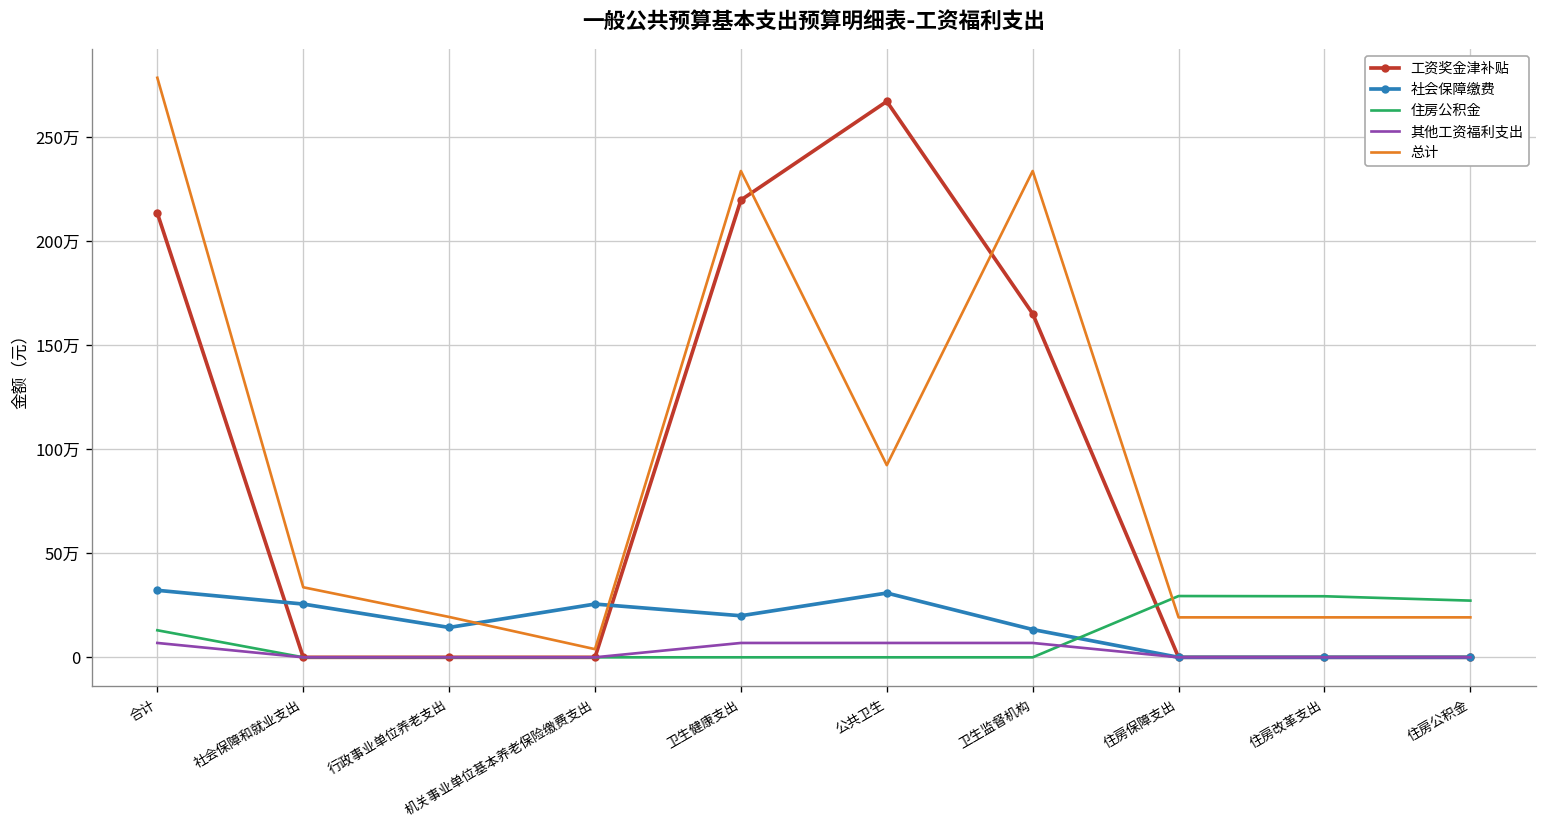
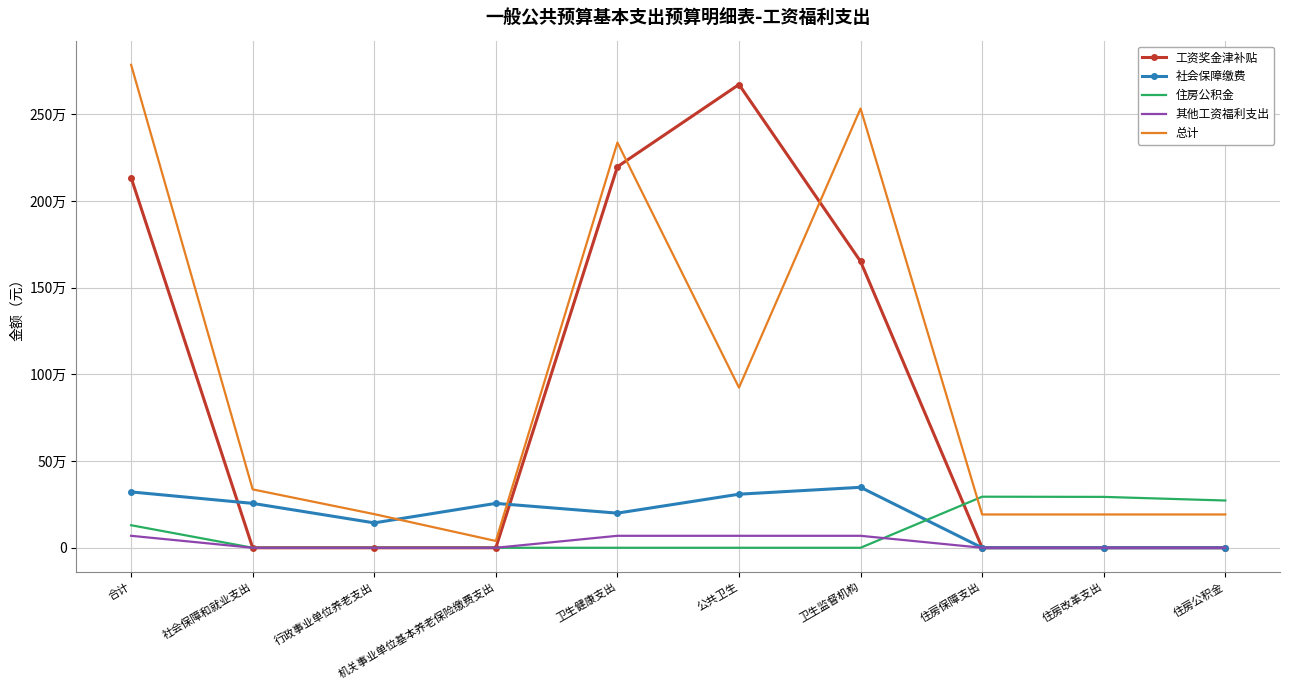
  {
    "工资奖金津补贴": {
      "合计": "213万",
      "卫生健康支出": "220万",
      "公共卫生": "267万",
      "卫生监督机构": "165万"
    },
    "社会保障缴费": {
      "合计": "32万",
      "社会保障和就业支出": "26万",
      "行政事业单位养老支出": "14万",
      "机关事业单位基本养老保险缴费支出": "26万",
      "卫生健康支出": "20万",
      "公共卫生": "31万",
-     "卫生监督机构": "13万"
+     "卫生监督机构": "35万"
    },
    "住房公积金": {
      "合计": "13万",
      "卫生健康支出": "0万",
      "公共卫生": "0万",
      "卫生监督机构": "0万",
      "住房保障支出": "29万",
      "住房改革支出": "29万",
      "住房公积金": "27万"
    },
    "其他工资福利支出": {
      "合计": "7万",
      "卫生健康支出": "7万",
      "公共卫生": "7万",
      "卫生监督机构": "7万"
    },
    "总计": {
      "合计": "278万",
      "社会保障和就业支出": "34万",
      "行政事业单位养老支出": "19万",
      "机关事业单位基本养老保险缴费支出": "4万",
      "卫生健康支出": "234万",
      "公共卫生": "92万",
-     "卫生监督机构": "234万",
+     "卫生监督机构": "253万",
      "住房保障支出": "19万",
      "住房改革支出": "19万",
      "住房公积金": "19万"
    }
  }
